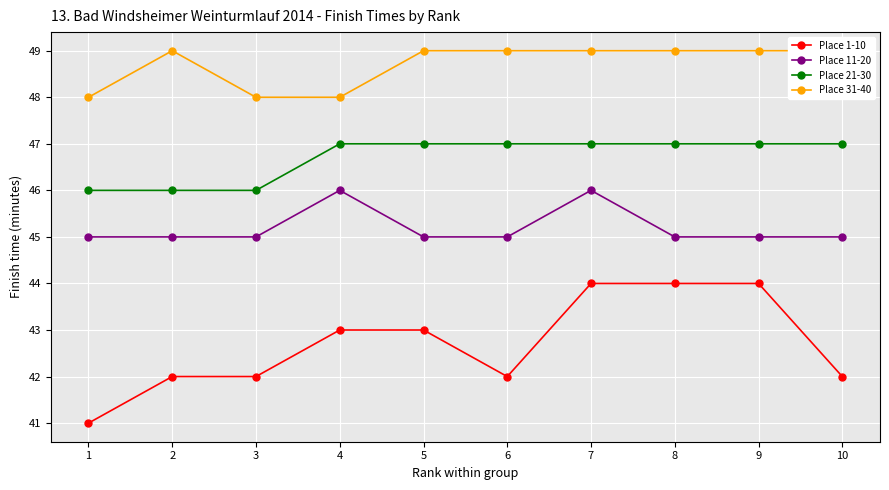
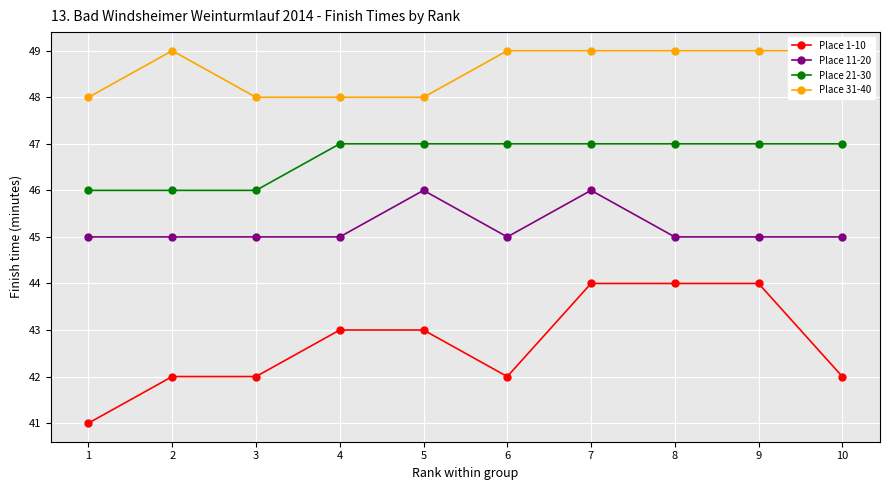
  {
    "Place 1-10": {
      "1": 41,
      "2": 42,
      "3": 42,
      "4": 43,
      "5": 43,
      "6": 42,
      "7": 44,
      "8": 44,
      "9": 44,
      "10": 42
    },
    "Place 11-20": {
      "1": 45,
      "2": 45,
      "3": 45,
-     "4": 46,
-     "5": 45,
+     "4": 45,
+     "5": 46,
      "6": 45,
      "7": 46,
      "8": 45,
      "9": 45,
      "10": 45
    },
    "Place 21-30": {
      "1": 46,
      "2": 46,
      "3": 46,
      "4": 47,
      "5": 47,
      "6": 47,
      "7": 47,
      "8": 47,
      "9": 47,
      "10": 47
    },
    "Place 31-40": {
      "1": 48,
      "2": 49,
      "3": 48,
      "4": 48,
-     "5": 49,
+     "5": 48,
      "6": 49,
      "7": 49,
      "8": 49,
      "9": 49
    }
  }
